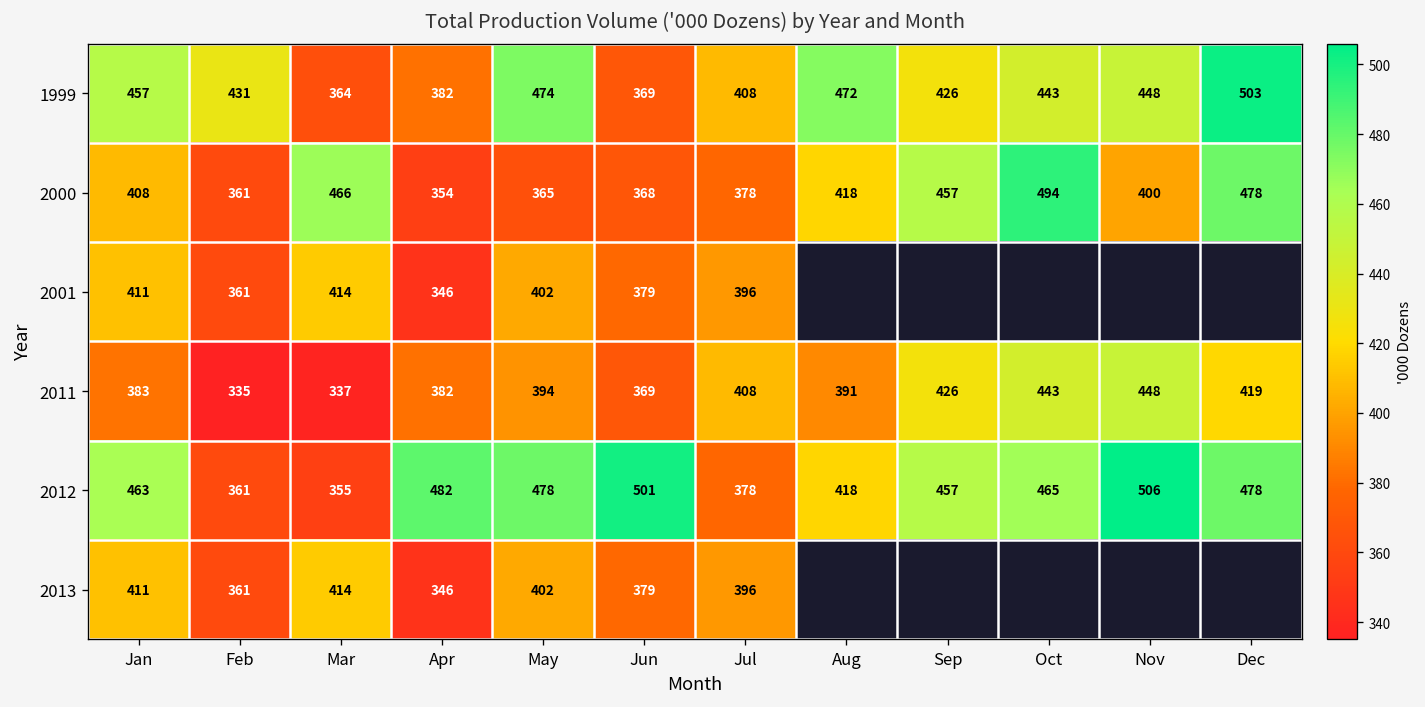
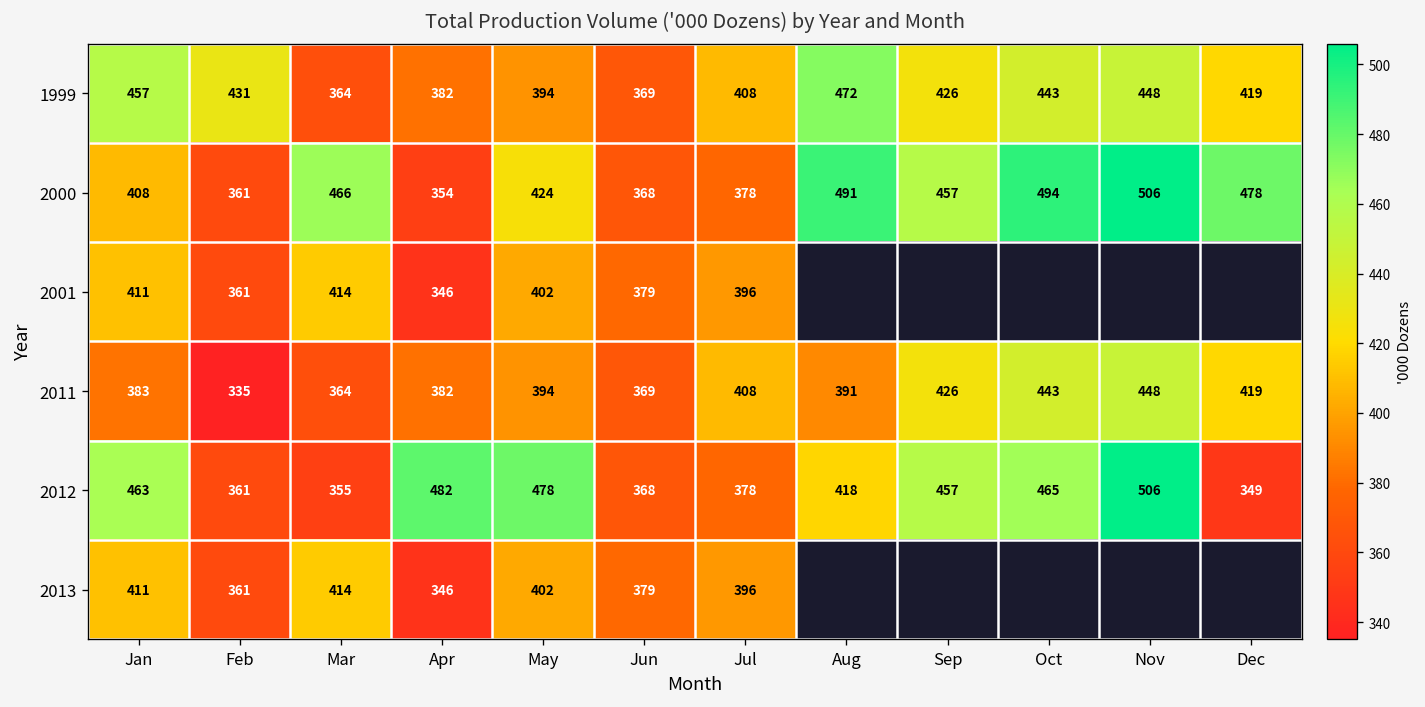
  {
    "1999": {
      "Jan": 457,
      "Feb": 431,
      "Mar": 364,
      "Apr": 382,
-     "May": 474,
+     "May": 394,
      "Jun": 369,
      "Jul": 408,
      "Aug": 472,
      "Sep": 426,
      "Oct": 443,
      "Nov": 448,
-     "Dec": 503
+     "Dec": 419
    },
    "2000": {
      "Jan": 408,
      "Feb": 361,
      "Mar": 466,
      "Apr": 354,
-     "May": 365,
+     "May": 424,
      "Jun": 368,
      "Jul": 378,
-     "Aug": 418,
+     "Aug": 491,
      "Sep": 457,
      "Oct": 494,
-     "Nov": 400,
+     "Nov": 506,
      "Dec": 478
    },
    "2001": {
      "Jan": 411,
      "Feb": 361,
      "Mar": 414,
      "Apr": 346,
      "May": 402,
      "Jun": 379,
      "Jul": 396
    },
    "2011": {
      "Jan": 383,
      "Feb": 335,
-     "Mar": 337,
+     "Mar": 364,
      "Apr": 382,
      "May": 394,
      "Jun": 369,
      "Jul": 408,
      "Aug": 391,
      "Sep": 426,
      "Oct": 443,
      "Nov": 448,
      "Dec": 419
    },
    "2012": {
      "Jan": 463,
      "Feb": 361,
      "Mar": 355,
      "Apr": 482,
      "May": 478,
-     "Jun": 501,
+     "Jun": 368,
      "Jul": 378,
      "Aug": 418,
      "Sep": 457,
      "Oct": 465,
      "Nov": 506,
-     "Dec": 478
+     "Dec": 349
    },
    "2013": {
      "Jan": 411,
      "Feb": 361,
      "Mar": 414,
      "Apr": 346,
      "May": 402,
      "Jun": 379,
      "Jul": 396
    }
  }
